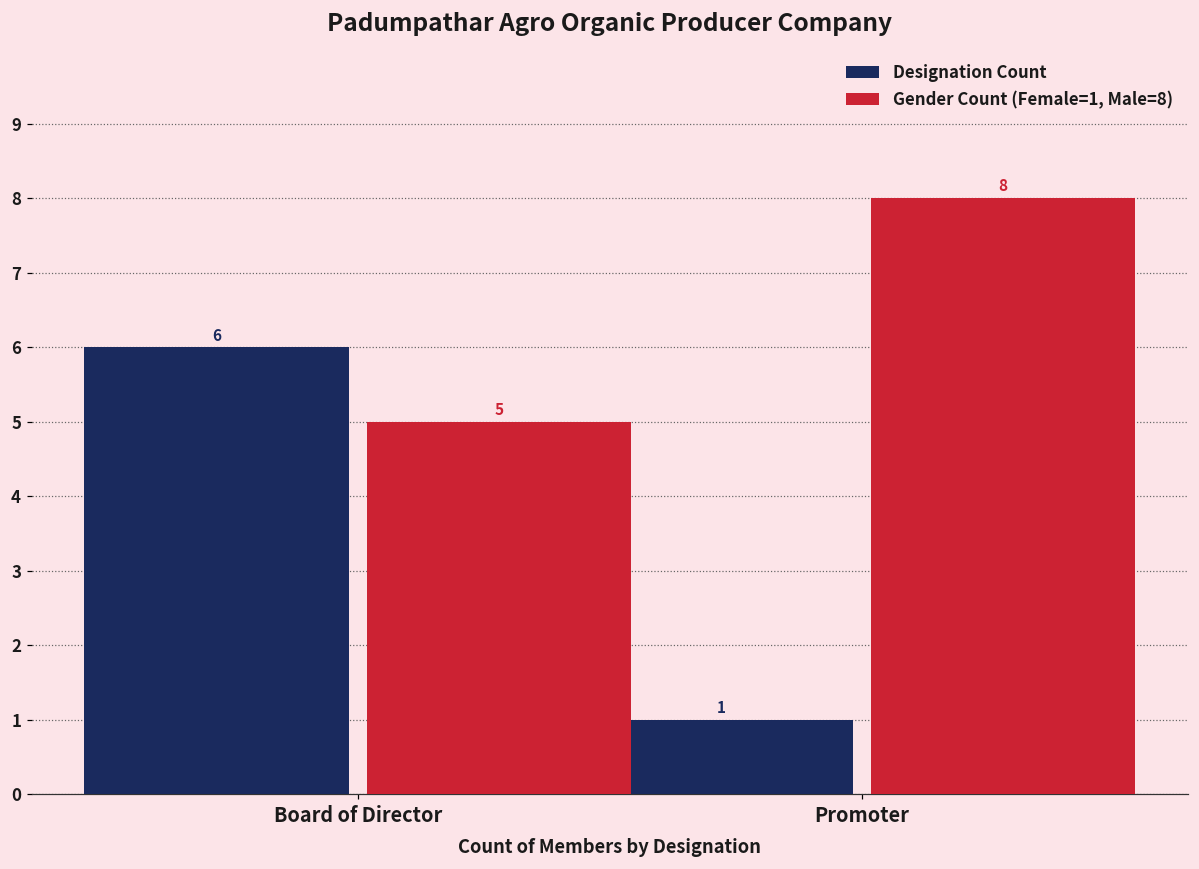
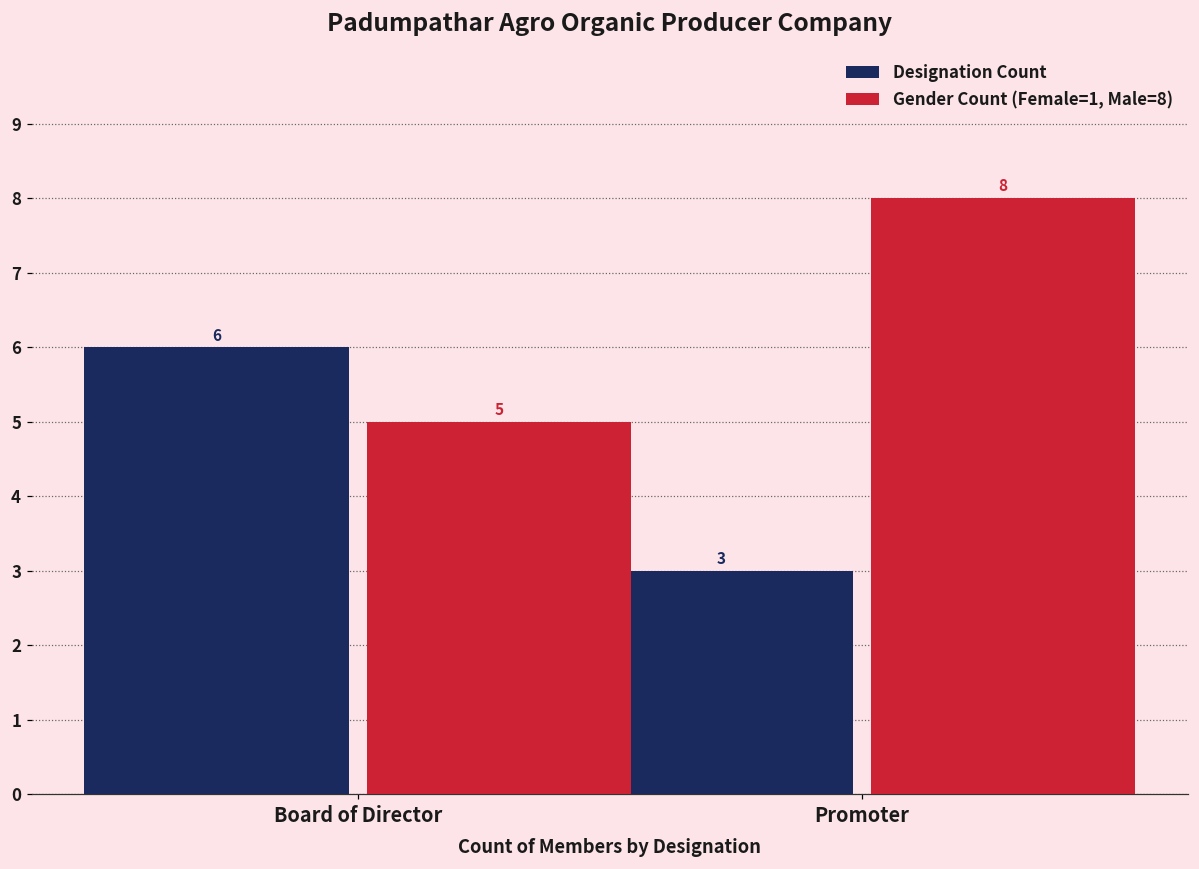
  {
    "Designation Count": {
      "Board of Director": 6,
-     "Promoter": 1
+     "Promoter": 3
    },
    "Gender Count (Female=1, Male=8)": {
      "Board of Director": 5,
      "Promoter": 8
    }
  }
